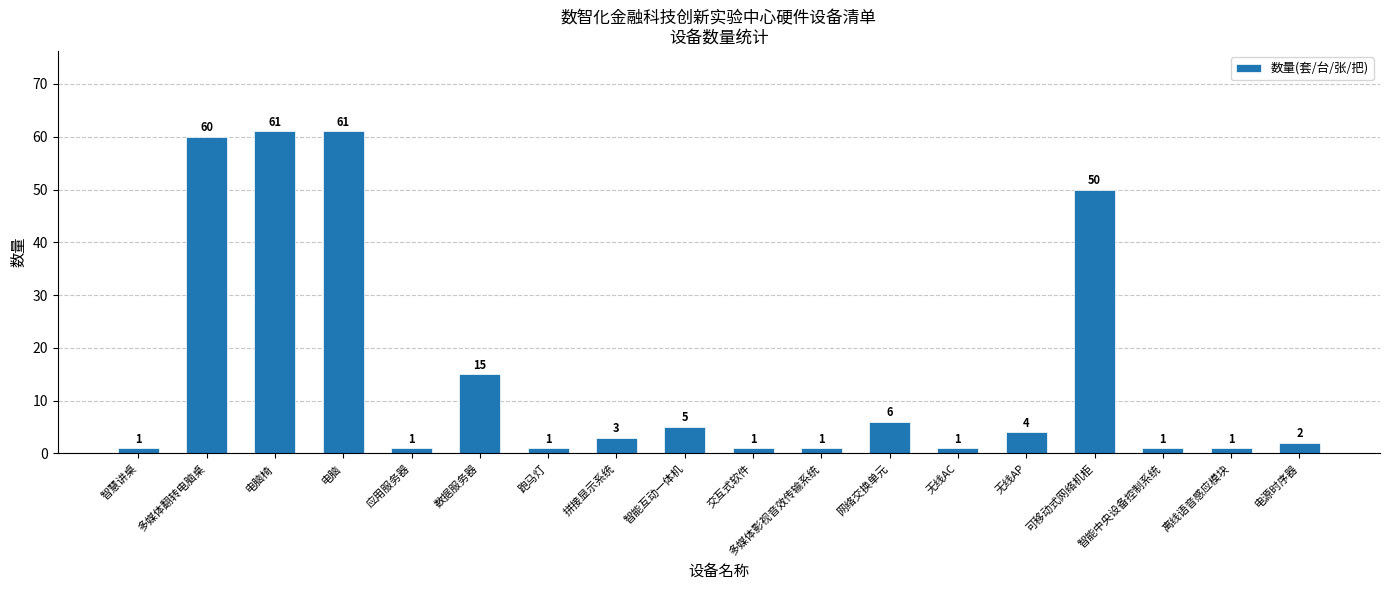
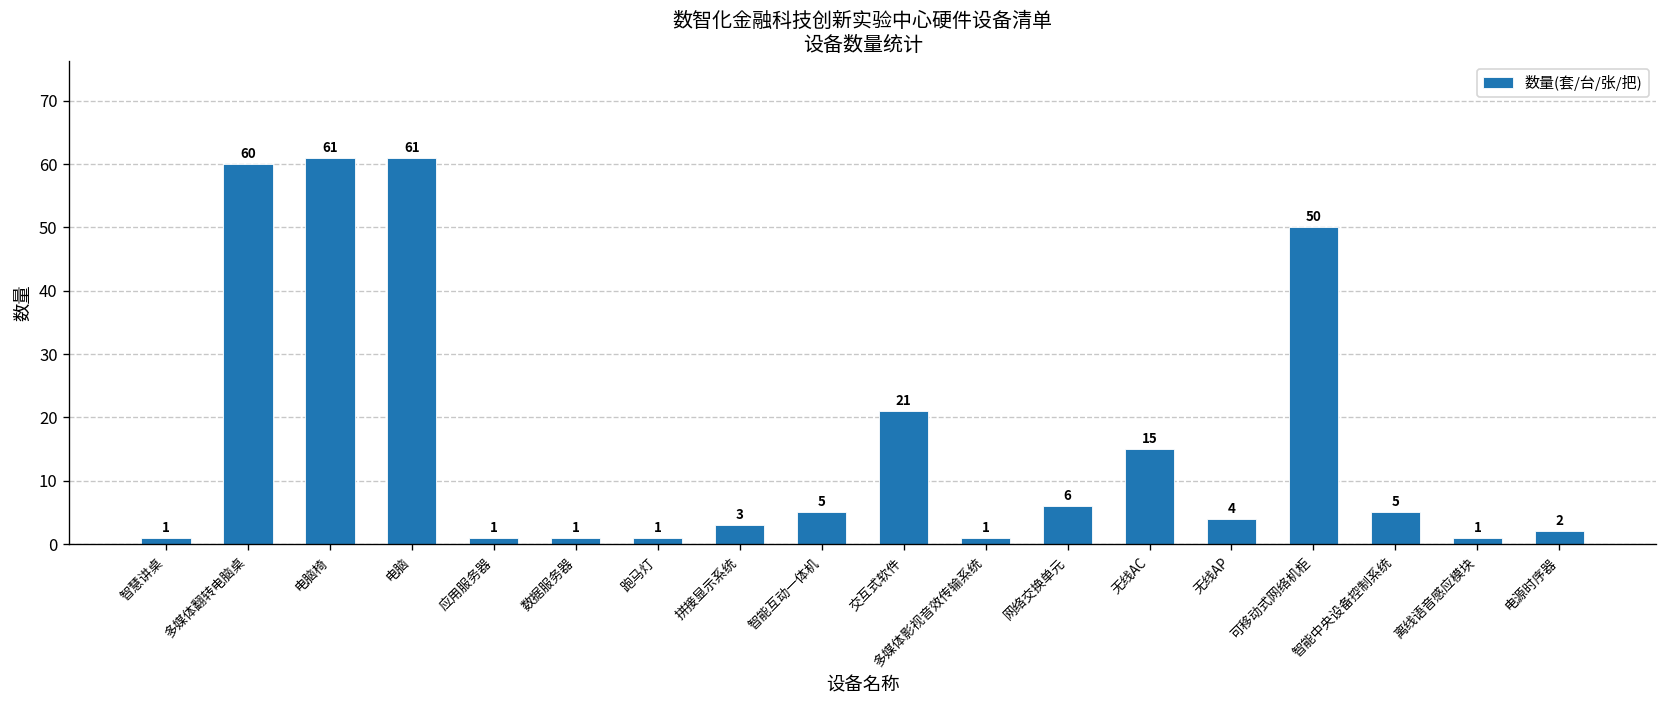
  {
    "智慧讲桌": 1,
    "多媒体翻转电脑桌": 60,
    "电脑椅": 61,
    "电脑": 61,
    "应用服务器": 1,
-   "数据服务器": 15,
+   "数据服务器": 1,
    "跑马灯": 1,
    "拼接显示系统": 3,
    "智能互动一体机": 5,
-   "交互式软件": 1,
+   "交互式软件": 21,
    "多媒体影视音效传输系统": 1,
    "网络交换单元": 6,
-   "无线AC": 1,
+   "无线AC": 15,
    "无线AP": 4,
    "可移动式网络机柜": 50,
-   "智能中央设备控制系统": 1,
+   "智能中央设备控制系统": 5,
    "离线语音感应模块": 1,
    "电源时序器": 2
  }
